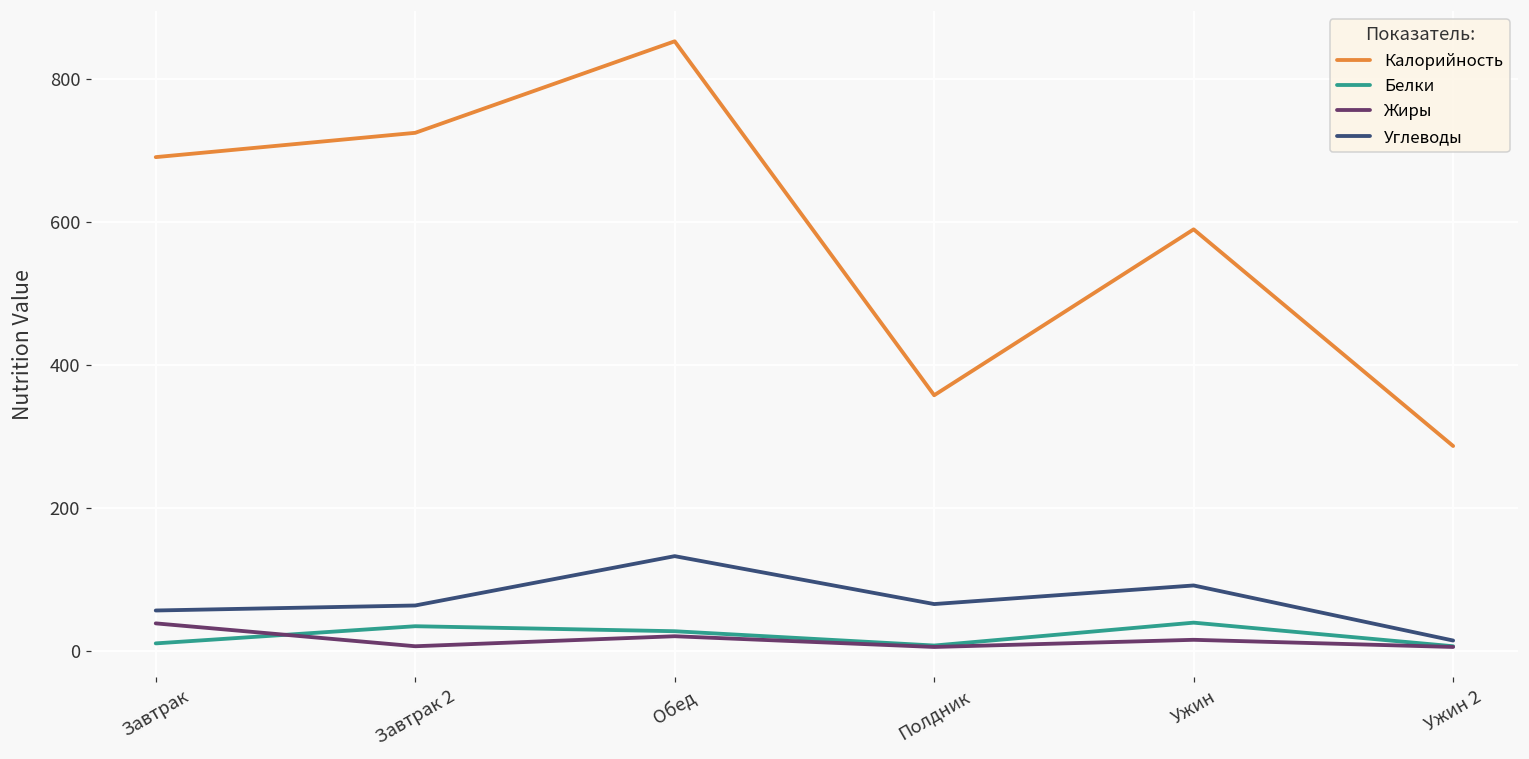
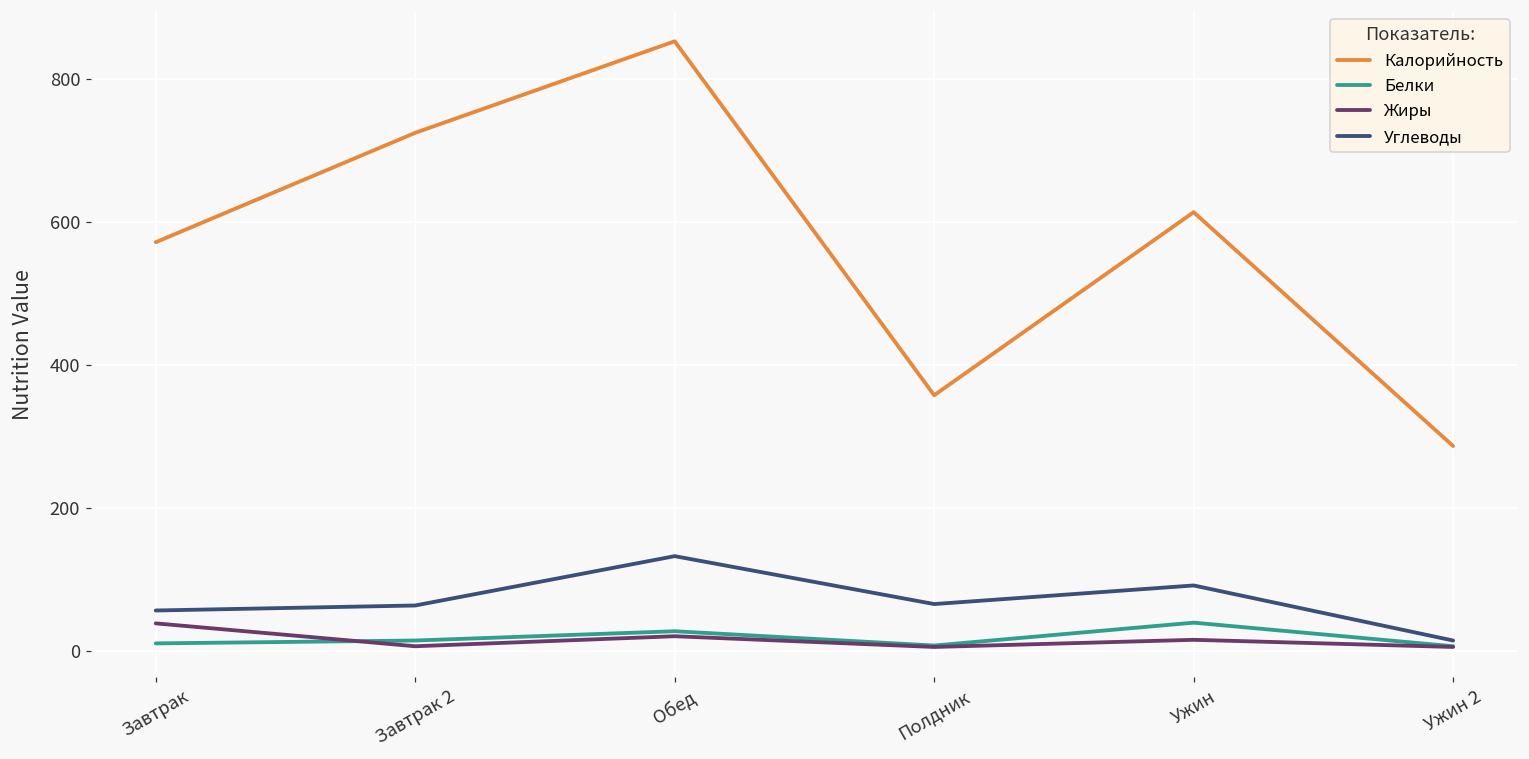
  {
    "Калорийность": {
-     "Завтрак": 690,
+     "Завтрак": 570,
      "Завтрак 2": 730,
      "Обед": 850,
      "Полдник": 360,
-     "Ужин": 590,
+     "Ужин": 610,
      "Ужин 2": 290
    },
    "Белки": {
      "Завтрак": 10,
-     "Завтрак 2": 40,
+     "Завтрак 2": 20,
      "Обед": 30,
      "Ужин": 40
    }
  }
